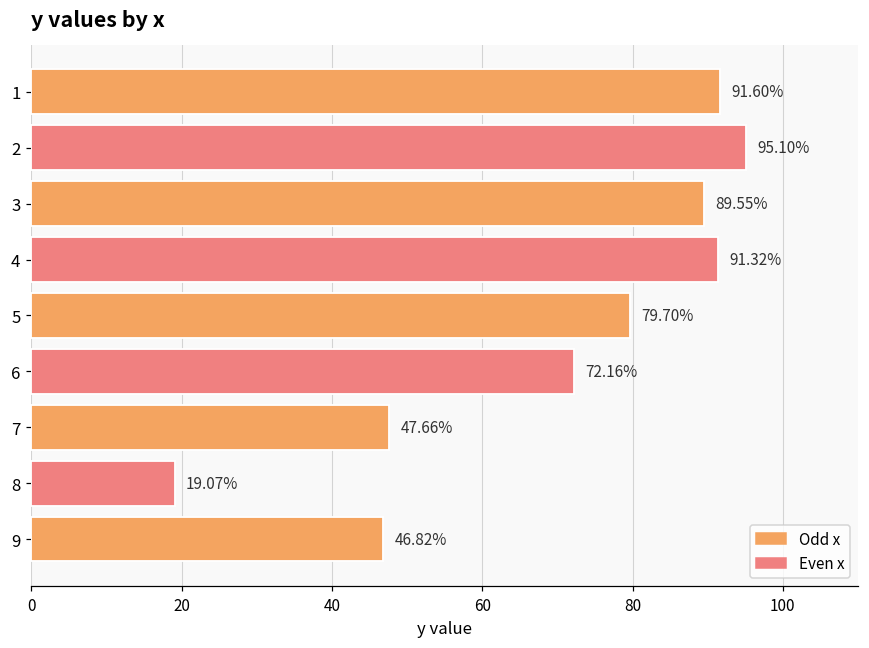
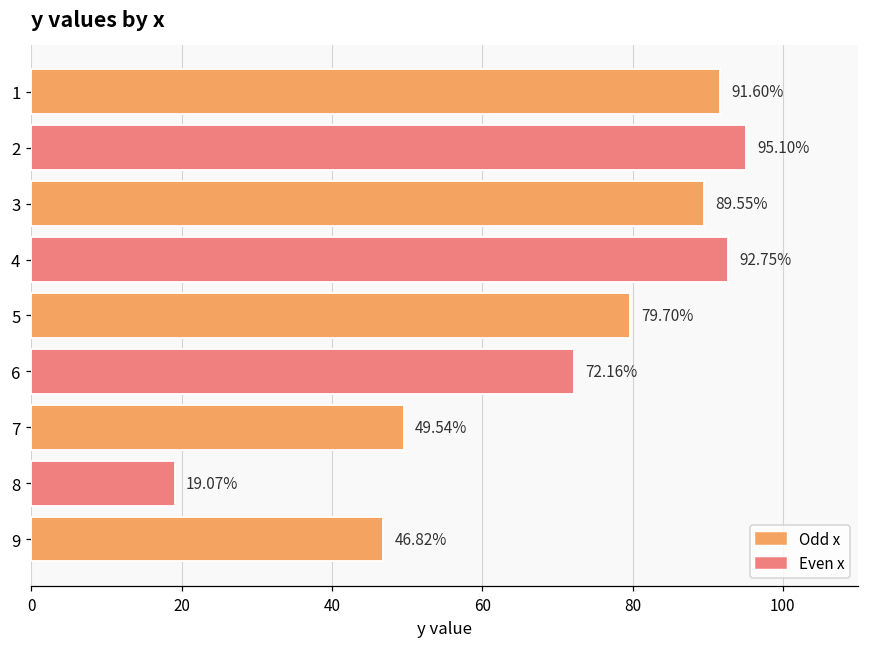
  {
    "1": "91.60%",
    "2": "95.10%",
    "3": "89.55%",
-   "4": "91.32%",
+   "4": "92.75%",
    "5": "79.70%",
    "6": "72.16%",
-   "7": "47.66%",
+   "7": "49.54%",
    "8": "19.07%",
    "9": "46.82%"
  }
